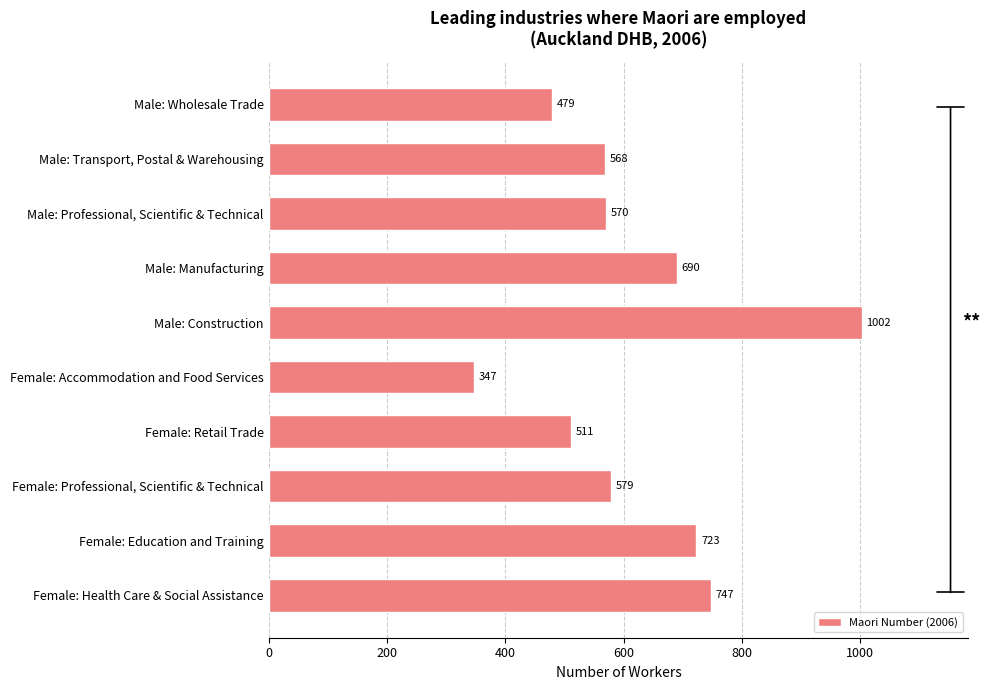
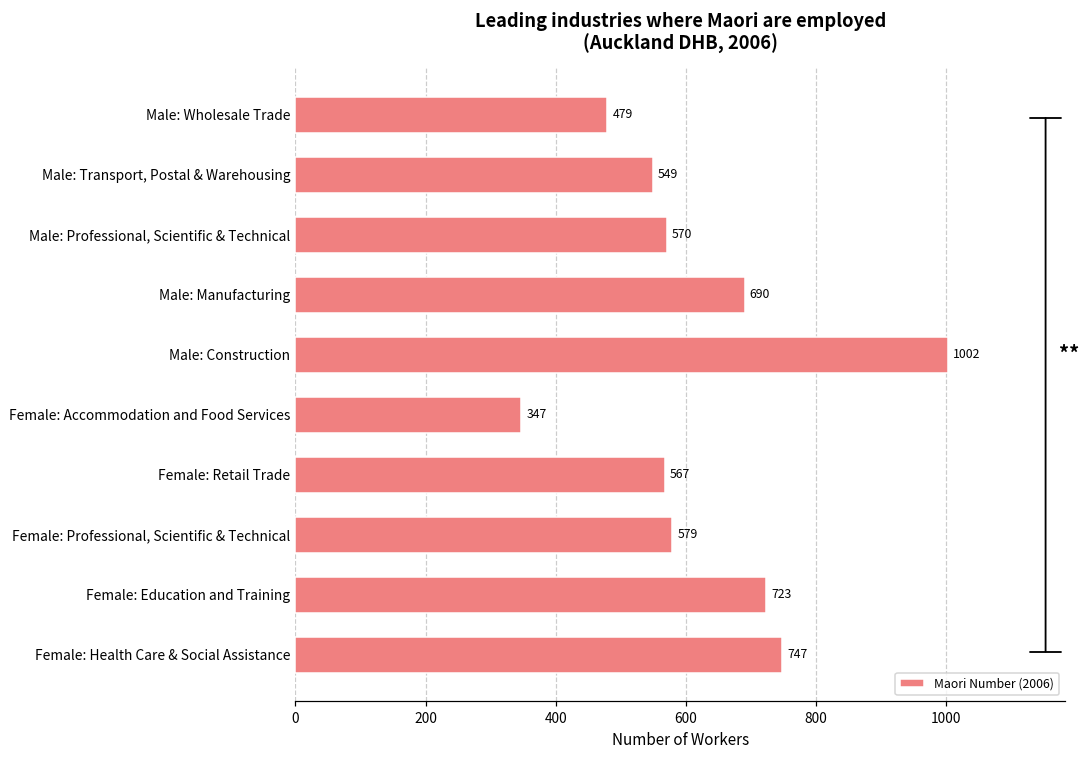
  {
    "Male: Wholesale Trade": 479,
-   "Male: Transport, Postal & Warehousing": 568,
+   "Male: Transport, Postal & Warehousing": 549,
    "Male: Professional, Scientific & Technical": 570,
    "Male: Manufacturing": 690,
    "Male: Construction": 1002,
    "Female: Accommodation and Food Services": 347,
-   "Female: Retail Trade": 511,
+   "Female: Retail Trade": 567,
    "Female: Professional, Scientific & Technical": 579,
    "Female: Education and Training": 723,
    "Female: Health Care & Social Assistance": 747
  }
